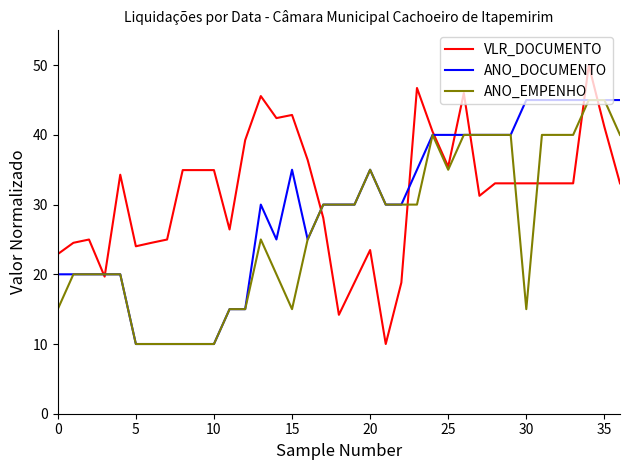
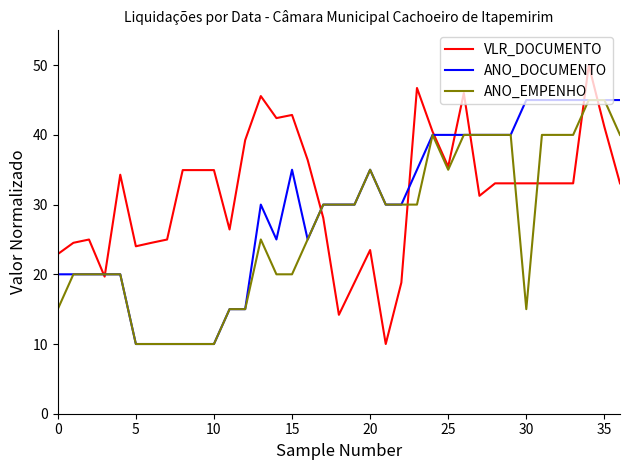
  {
    "VLR_DOCUMENTO": {
      "0": 23,
      "5": 24,
      "10": 35,
      "15": 43,
      "20": 23,
      "25": 35,
      "30": 33,
      "35": 41
    },
    "ANO_DOCUMENTO": {
      "0": 20,
      "15": 35,
      "25": 40
    },
    "ANO_EMPENHO": {
      "0": 15,
-     "15": 15,
+     "15": 20,
      "25": 35,
      "30": 15
    }
  }
